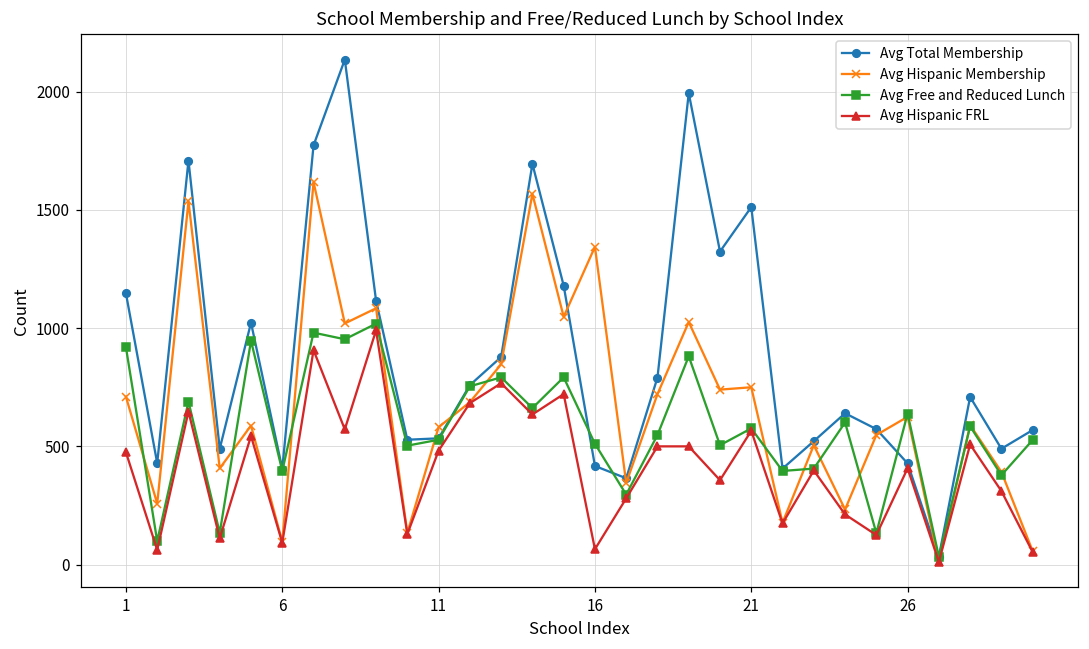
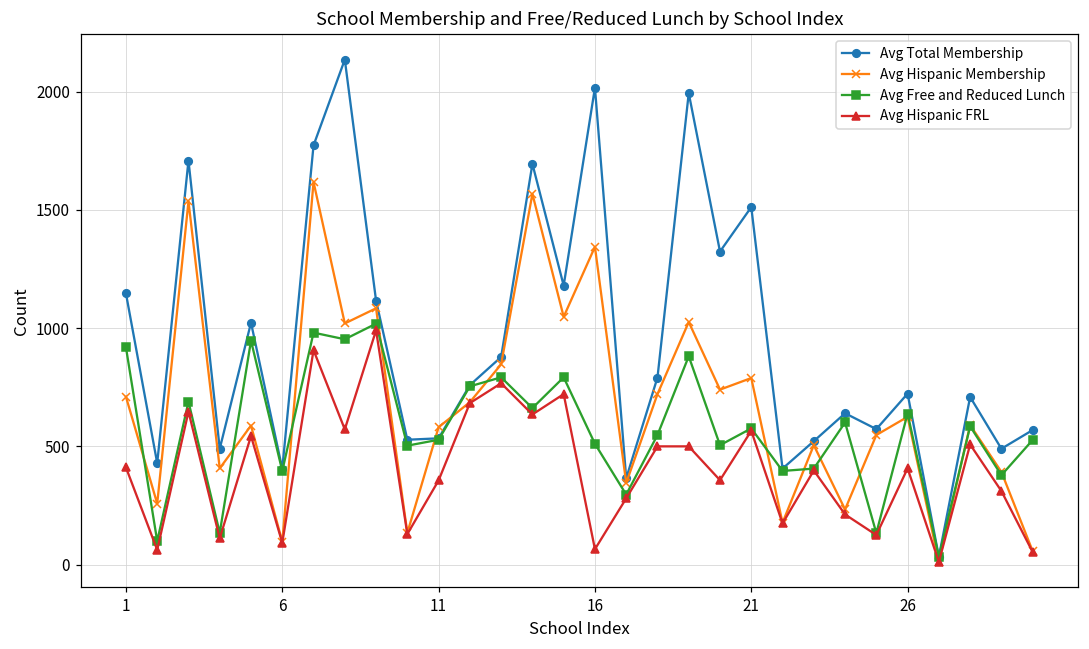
  {
    "Avg Total Membership": {
      "1": 1150,
-     "16": 420,
+     "16": 2020,
      "21": 1510,
-     "26": 430
+     "26": 720
    },
    "Avg Hispanic Membership": {
      "1": 710,
      "11": 580,
      "16": 1340,
-     "21": 750,
+     "21": 790,
      "26": 630
    },
    "Avg Free and Reduced Lunch": {
      "1": 920,
      "16": 510,
      "26": 640
    },
    "Avg Hispanic FRL": {
-     "1": 480,
-     "11": 480,
+     "1": 410,
+     "11": 360,
      "16": 70,
      "26": 410
    }
  }
